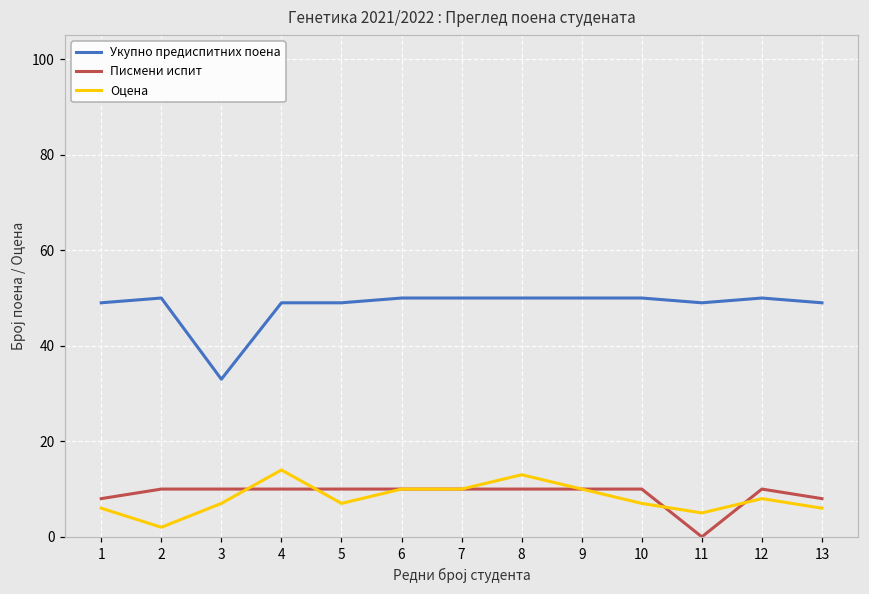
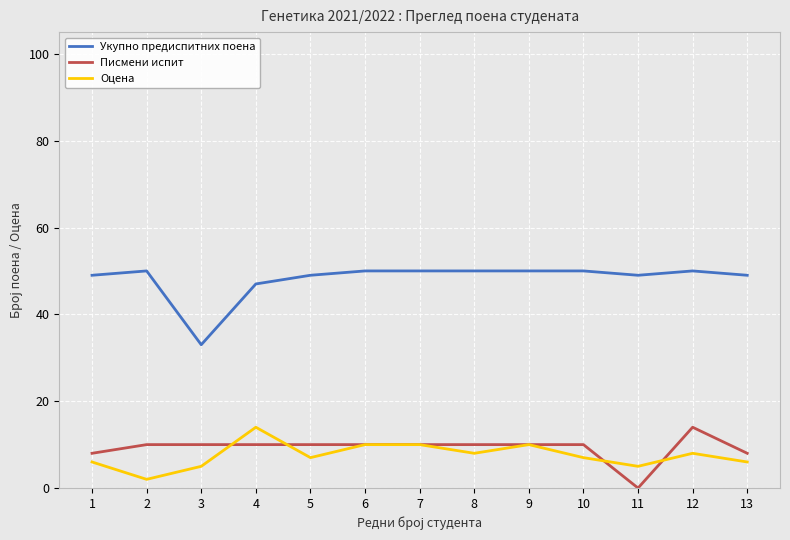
  {
    "Укупно предиспитних поена": {
      "1": 49,
      "2": 50,
      "3": 33,
-     "4": 49,
+     "4": 47,
      "5": 49,
      "6": 50,
      "7": 50,
      "8": 50,
      "9": 50,
      "10": 50,
      "11": 49,
      "12": 50,
      "13": 49
    },
    "Писмени испит": {
      "1": 8,
      "2": 10,
      "3": 10,
      "4": 10,
      "5": 10,
      "8": 10,
      "10": 10,
      "11": 0,
-     "12": 10,
+     "12": 14,
      "13": 8
    },
    "Оцена": {
      "1": 6,
      "2": 2,
-     "3": 7,
+     "3": 5,
      "4": 14,
      "5": 7,
-     "8": 13,
+     "8": 8,
      "10": 7,
      "11": 5,
      "12": 8,
      "13": 6
    }
  }
